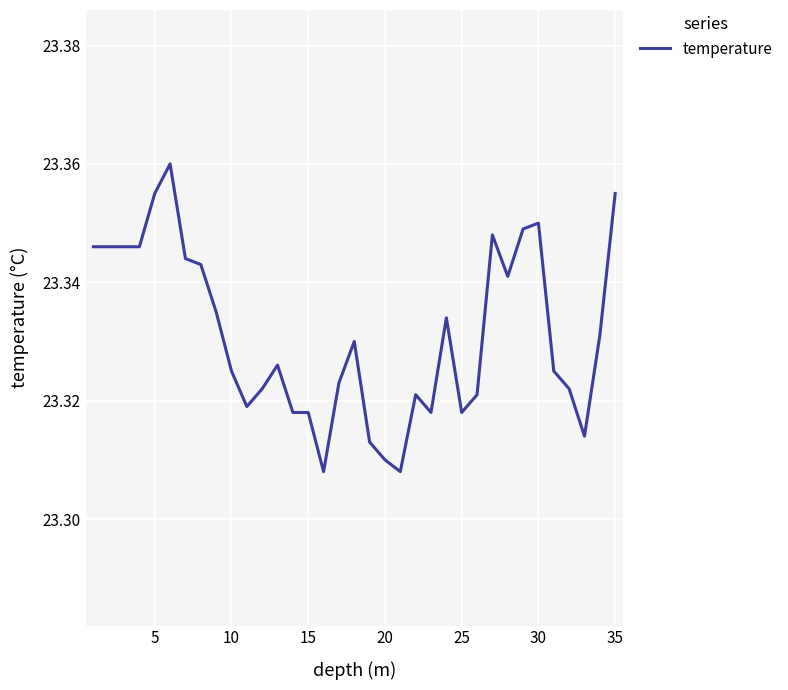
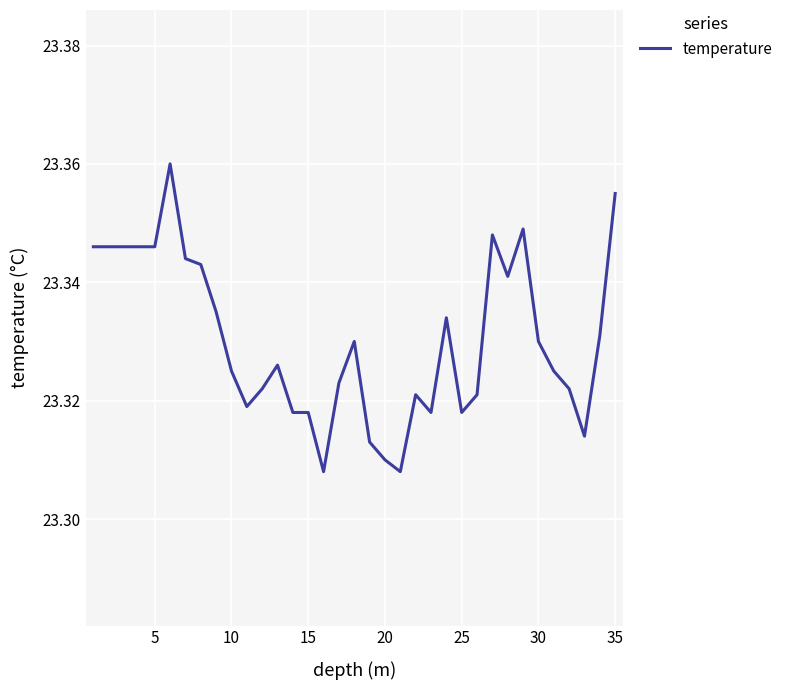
  {
-   "5": 23.355,
+   "5": 23.346,
    "10": 23.325,
    "15": 23.318,
    "20": 23.310,
    "25": 23.318,
-   "30": 23.35,
+   "30": 23.33,
    "35": 23.355
  }
